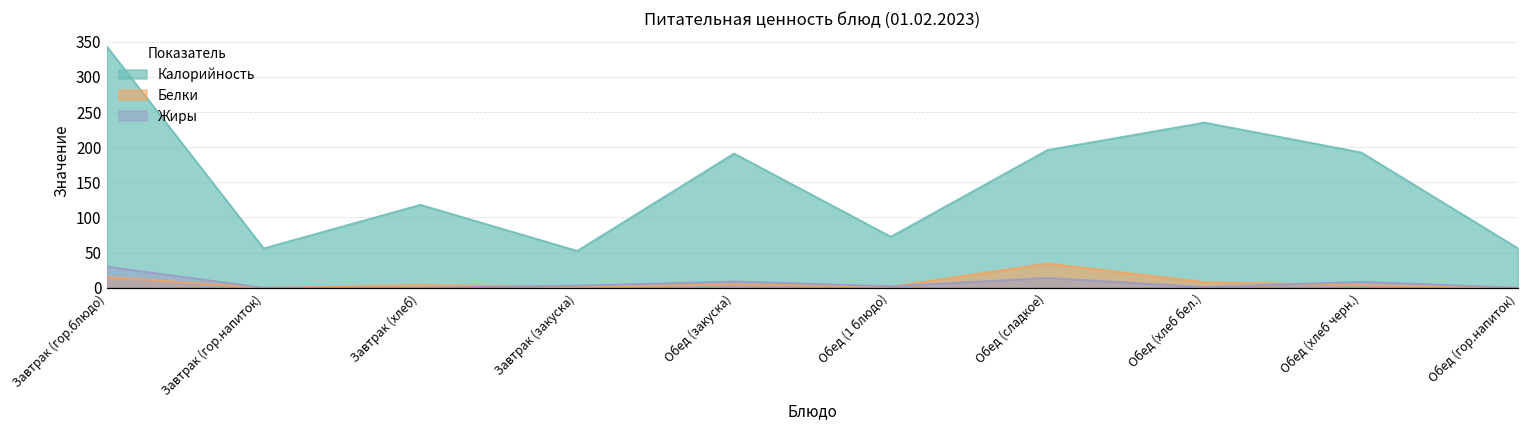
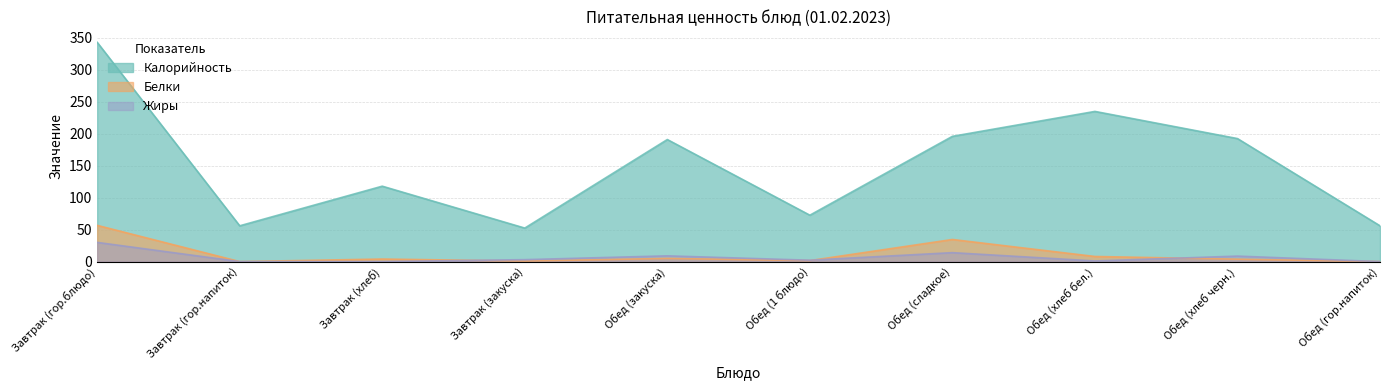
  {
    "Калорийность": {
      "Завтрак (гор.блюдо)": 340,
      "Завтрак (гор.напиток)": 60,
      "Завтрак (хлеб)": 120,
      "Завтрак (закуска)": 50,
      "Обед (закуска)": 190,
      "Обед (1 блюдо)": 70,
      "Обед (сладкое)": 200,
      "Обед (хлеб бел.)": 240,
      "Обед (хлеб черн.)": 190,
      "Обед (гор.напиток)": 60
    },
    "Белки": {
-     "Завтрак (гор.блюдо)": 20,
+     "Завтрак (гор.блюдо)": 60,
      "Завтрак (хлеб)": 0,
      "Обед (закуска)": 10,
      "Обед (сладкое)": 30,
      "Обед (хлеб бел.)": 10,
      "Обед (хлеб черн.)": 0
    },
    "Жиры": {
      "Завтрак (гор.блюдо)": 30,
      "Завтрак (хлеб)": 0,
      "Обед (закуска)": 10,
      "Обед (сладкое)": 10,
      "Обед (хлеб бел.)": 0,
      "Обед (хлеб черн.)": 10
    }
  }
